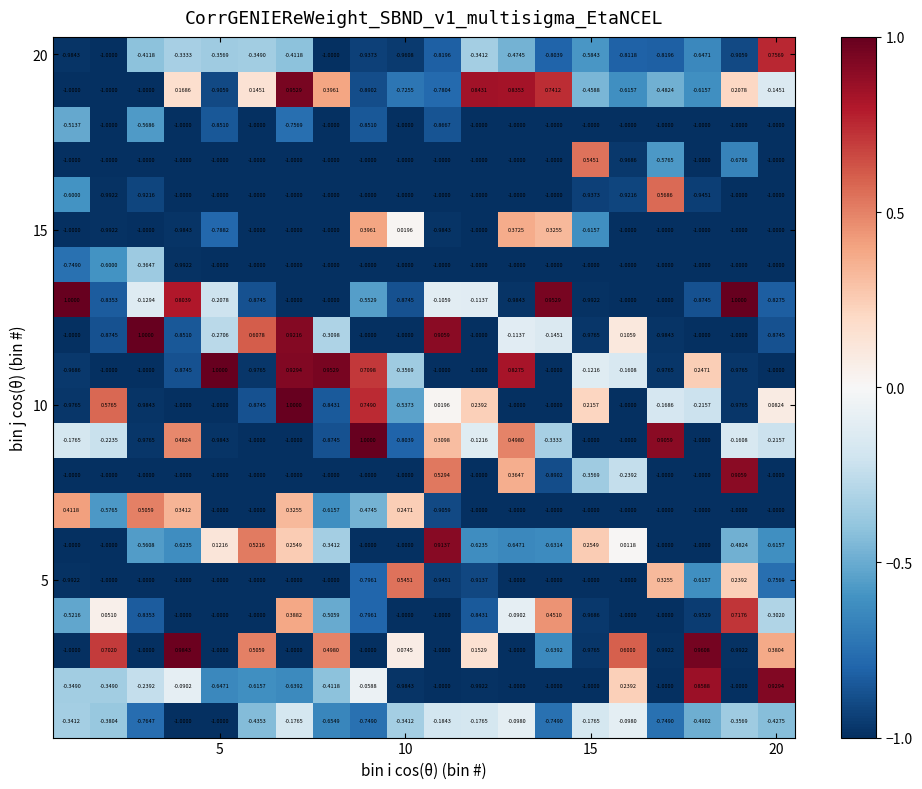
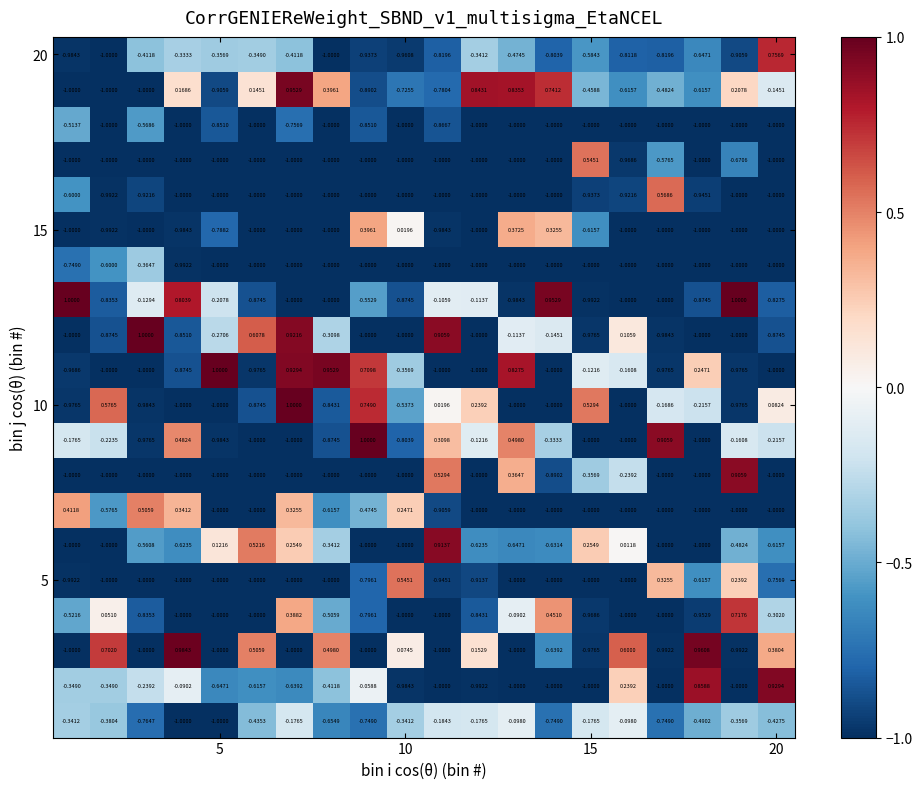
  {
    "20": {
      "5": -0.3569,
      "10": -0.9608,
      "15": -0.5843,
      "20": 0.7569
    },
    "15": {
      "5": -0.7882,
      "10": 0.0196,
      "15": -0.6157,
      "20": -1.0000
    },
    "10": {
      "5": -1.0000,
      "10": -0.5373,
-     "15": 0.2157,
+     "15": 0.5294,
      "20": 0.0824
    },
    "5": {
      "5": -1.0000,
      "10": 0.5451,
      "15": -1.0000,
      "20": -0.7569
    }
  }
